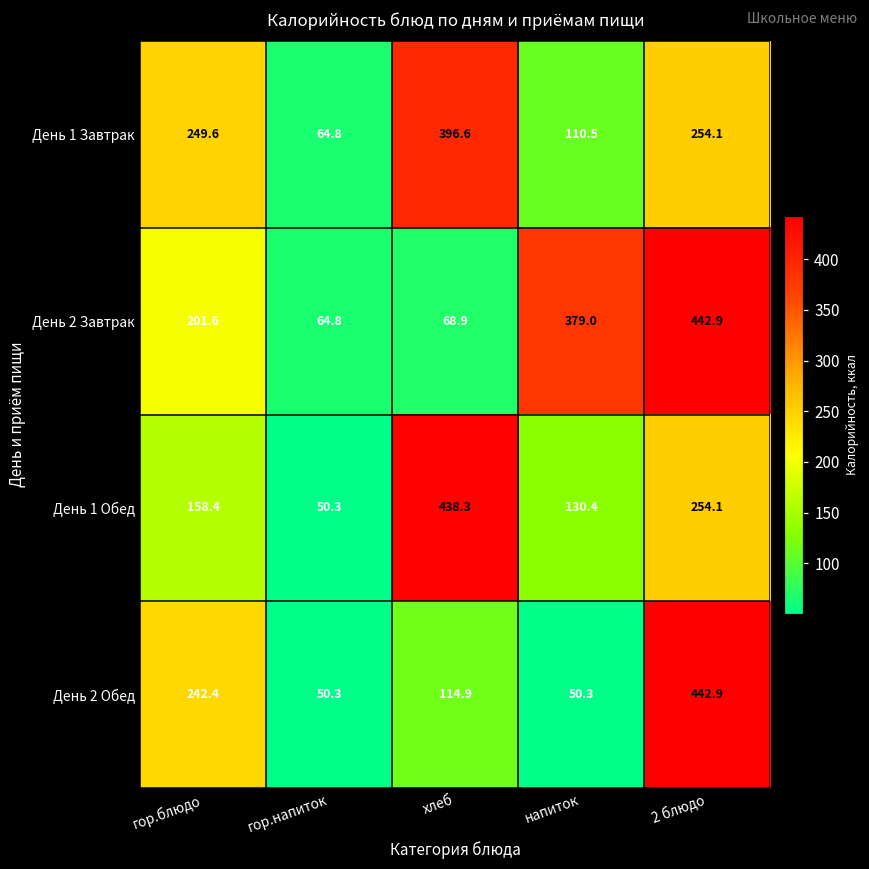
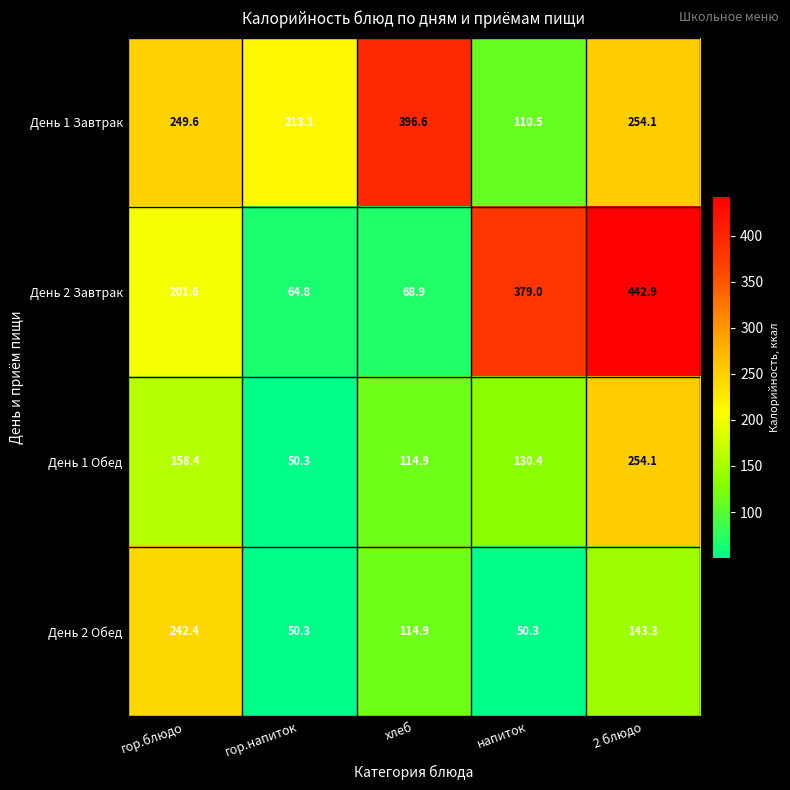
  {
    "День 1 Завтрак": {
      "гор.блюдо": 249.6,
-     "гор.напиток": 64.8,
+     "гор.напиток": 213.1,
      "хлеб": 396.6,
      "напиток": 110.5,
      "2 блюдо": 254.1
    },
    "День 2 Завтрак": {
      "гор.блюдо": 201.6,
      "гор.напиток": 64.8,
      "хлеб": 68.9,
      "напиток": 379.0,
      "2 блюдо": 442.9
    },
    "День 1 Обед": {
      "гор.блюдо": 158.4,
      "гор.напиток": 50.3,
-     "хлеб": 438.3,
+     "хлеб": 114.9,
      "напиток": 130.4,
      "2 блюдо": 254.1
    },
    "День 2 Обед": {
      "гор.блюдо": 242.4,
      "гор.напиток": 50.3,
      "хлеб": 114.9,
      "напиток": 50.3,
-     "2 блюдо": 442.9
+     "2 блюдо": 143.3
    }
  }
